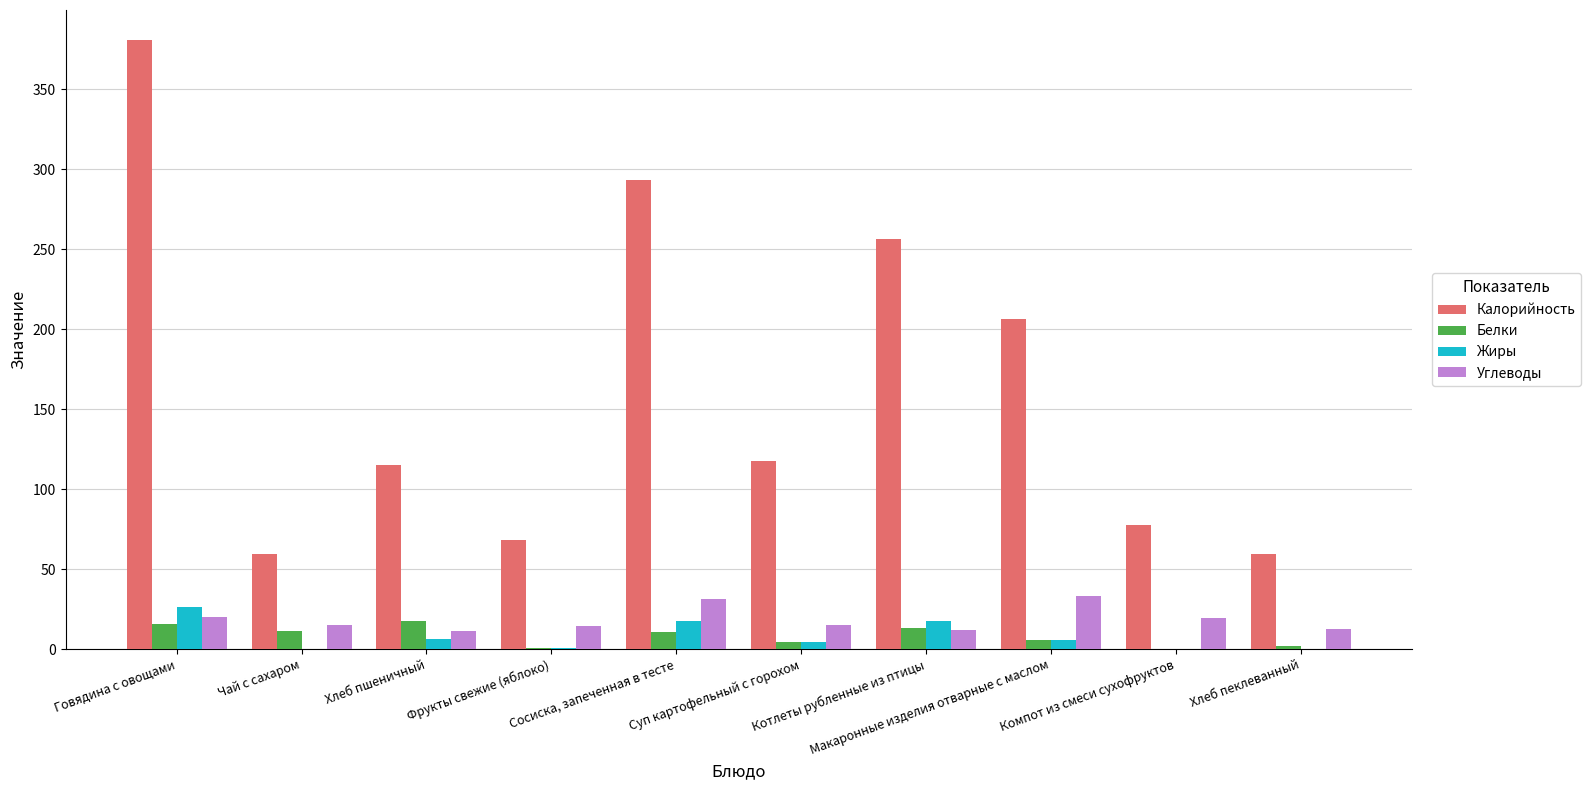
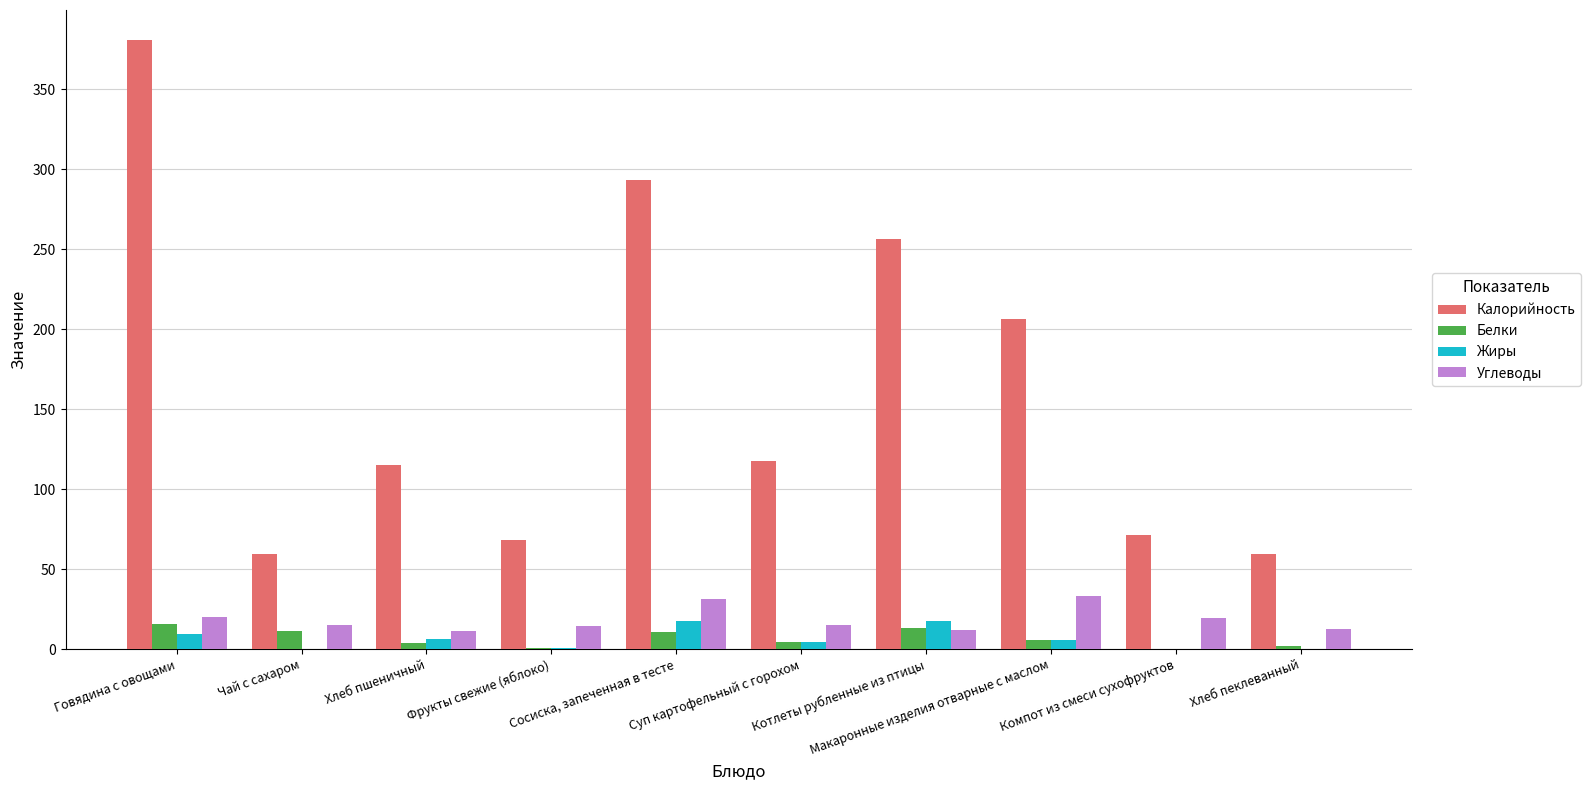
  {
    "Калорийность": {
      "Говядина с овощами": 381,
      "Чай с сахаром": 59,
      "Хлеб пшеничный": 115,
      "Фрукты свежие (яблоко)": 68,
      "Сосиска, запеченная в тесте": 293,
      "Суп картофельный с горохом": 118,
      "Котлеты рубленные из птицы": 257,
      "Макаронные изделия отварные с маслом": 206,
-     "Компот из смеси сухофруктов": 77,
+     "Компот из смеси сухофруктов": 71,
      "Хлеб пеклеванный": 59
    },
    "Белки": {
      "Говядина с овощами": 16,
      "Чай с сахаром": 12,
-     "Хлеб пшеничный": 18,
+     "Хлеб пшеничный": 4,
      "Сосиска, запеченная в тесте": 11,
      "Суп картофельный с горохом": 5,
      "Котлеты рубленные из птицы": 13,
      "Макаронные изделия отварные с маслом": 6,
      "Компот из смеси сухофруктов": 0,
      "Хлеб пеклеванный": 2
    },
    "Жиры": {
-     "Говядина с овощами": 26,
+     "Говядина с овощами": 10,
      "Чай с сахаром": 0,
      "Хлеб пшеничный": 6,
      "Сосиска, запеченная в тесте": 17,
      "Суп картофельный с горохом": 4,
      "Котлеты рубленные из птицы": 17,
      "Макаронные изделия отварные с маслом": 6,
      "Компот из смеси сухофруктов": 0
    },
    "Углеводы": {
      "Говядина с овощами": 20,
      "Чай с сахаром": 15,
      "Хлеб пшеничный": 11,
      "Фрукты свежие (яблоко)": 14,
      "Сосиска, запеченная в тесте": 31,
      "Суп картофельный с горохом": 15,
      "Котлеты рубленные из птицы": 12,
      "Макаронные изделия отварные с маслом": 33,
      "Компот из смеси сухофруктов": 19,
      "Хлеб пеклеванный": 12
    }
  }
